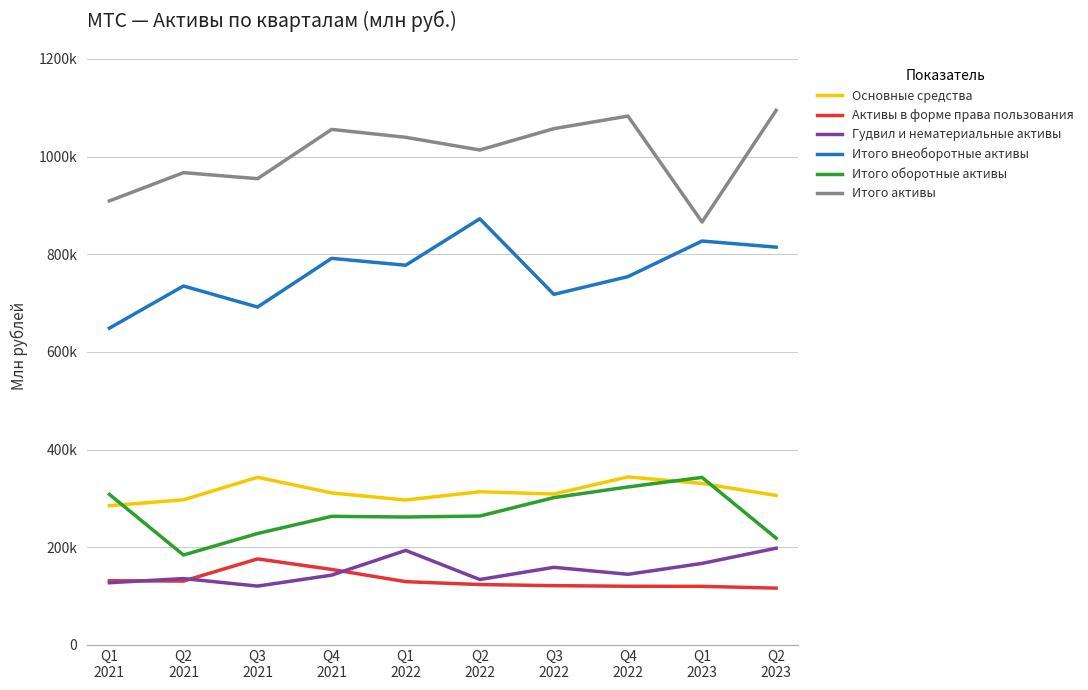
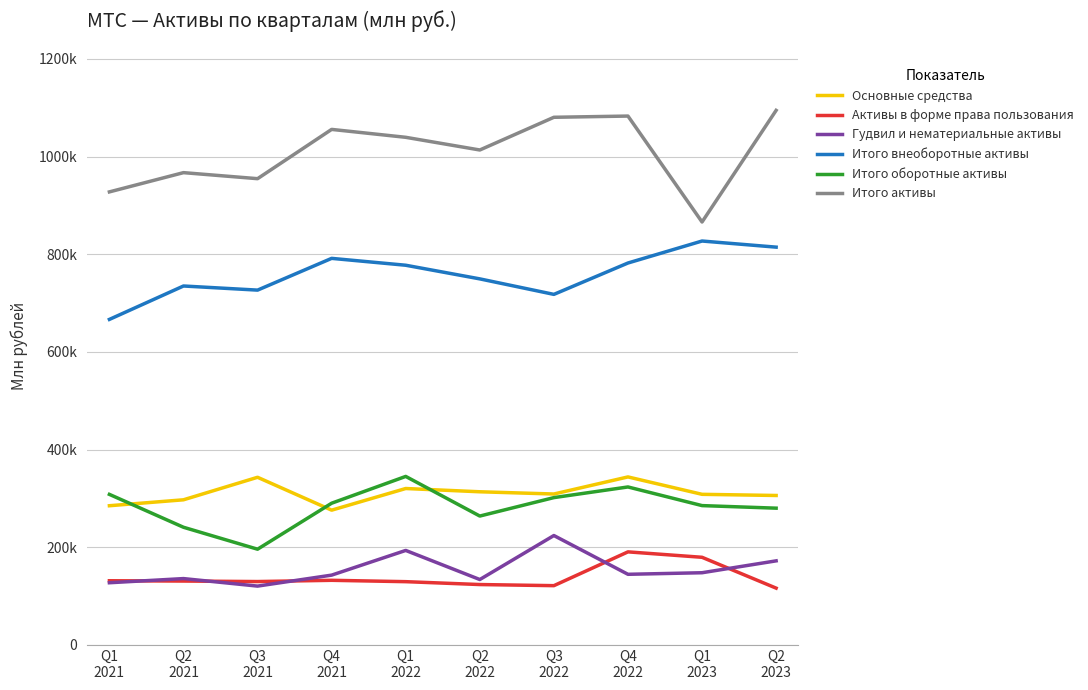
  {
    "Основные средства": {
      "Q1 2021": 290000,
      "Q2 2021": 300000,
      "Q3 2021": 340000,
-     "Q4 2021": 310000,
-     "Q1 2022": 300000,
+     "Q4 2021": 280000,
+     "Q1 2022": 320000,
      "Q2 2022": 310000,
      "Q3 2022": 310000,
      "Q4 2022": 340000,
-     "Q1 2023": 330000,
+     "Q1 2023": 310000,
      "Q2 2023": 310000
    },
    "Активы в форме права пользования": {
-     "Q3 2021": 180000,
-     "Q4 2021": 150000,
+     "Q3 2021": 130000,
+     "Q4 2021": 130000,
      "Q1 2022": 130000,
      "Q2 2022": 120000,
      "Q3 2022": 120000,
-     "Q4 2022": 120000,
-     "Q1 2023": 120000,
+     "Q4 2022": 190000,
+     "Q1 2023": 180000,
      "Q2 2023": 120000
    },
    "Гудвил и нематериальные активы": {
      "Q3 2021": 120000,
      "Q4 2021": 140000,
      "Q1 2022": 190000,
      "Q2 2022": 130000,
-     "Q3 2022": 160000,
+     "Q3 2022": 220000,
      "Q4 2022": 140000,
-     "Q1 2023": 170000,
-     "Q2 2023": 200000
+     "Q1 2023": 150000,
+     "Q2 2023": 170000
    },
    "Итого внеоборотные активы": {
-     "Q1 2021": 650000,
+     "Q1 2021": 670000,
      "Q2 2021": 730000,
-     "Q3 2021": 690000,
+     "Q3 2021": 730000,
      "Q4 2021": 790000,
      "Q1 2022": 780000,
-     "Q2 2022": 870000,
+     "Q2 2022": 750000,
      "Q3 2022": 720000,
-     "Q4 2022": 750000,
+     "Q4 2022": 780000,
      "Q1 2023": 830000,
      "Q2 2023": 810000
    },
    "Итого оборотные активы": {
      "Q1 2021": 310000,
-     "Q2 2021": 180000,
-     "Q3 2021": 230000,
-     "Q4 2021": 260000,
-     "Q1 2022": 260000,
+     "Q2 2021": 240000,
+     "Q3 2021": 200000,
+     "Q4 2021": 290000,
+     "Q1 2022": 350000,
      "Q2 2022": 260000,
      "Q3 2022": 300000,
      "Q4 2022": 320000,
-     "Q1 2023": 340000,
-     "Q2 2023": 220000
+     "Q1 2023": 290000,
+     "Q2 2023": 280000
    },
    "Итого активы": {
-     "Q1 2021": 910000,
+     "Q1 2021": 930000,
      "Q2 2021": 970000,
      "Q3 2021": 950000,
      "Q4 2021": 1060000,
      "Q1 2022": 1040000,
      "Q2 2022": 1010000,
-     "Q3 2022": 1060000,
+     "Q3 2022": 1080000,
      "Q4 2022": 1080000,
      "Q1 2023": 870000,
      "Q2 2023": 1090000
    }
  }
